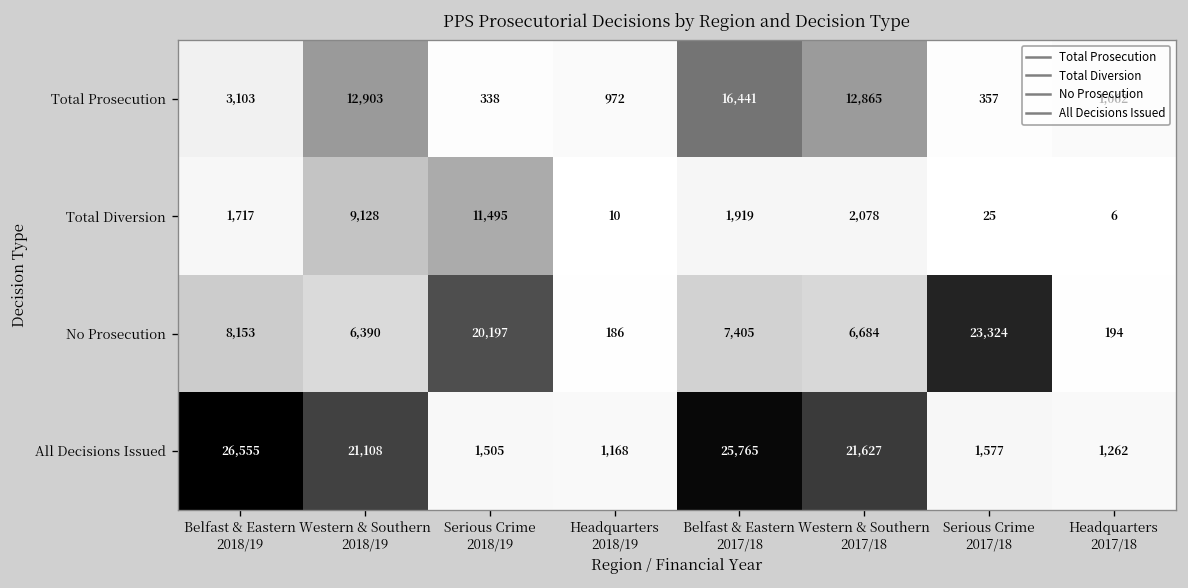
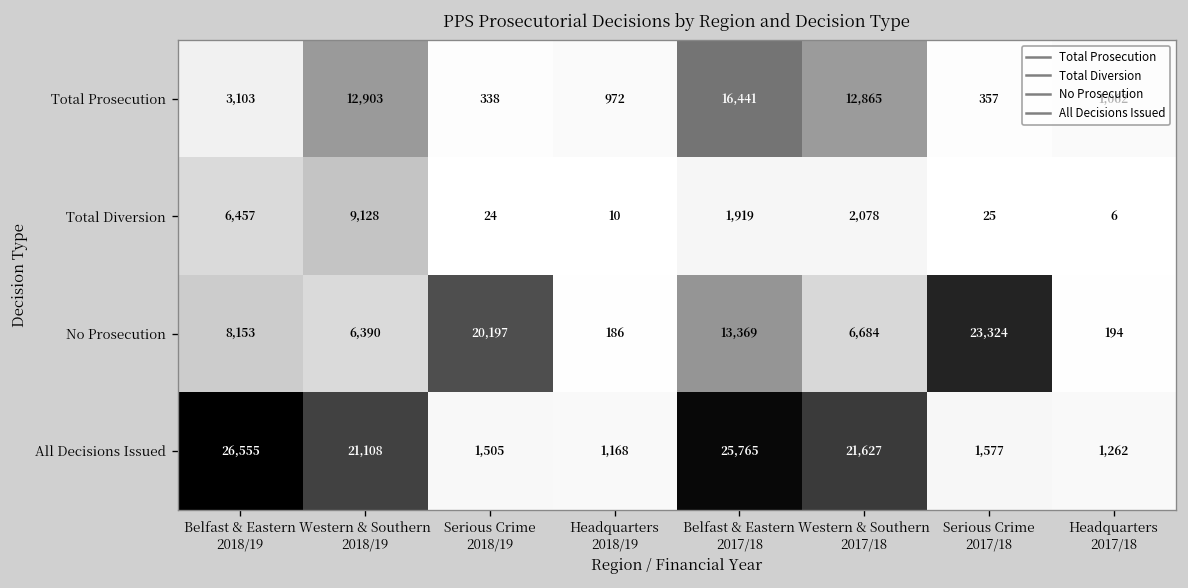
  {
    "Total Prosecution": {
      "Belfast & Eastern 2018/19": "3,103",
      "Western & Southern 2018/19": "12,903",
      "Serious Crime 2018/19": "338",
      "Headquarters 2018/19": "972",
      "Belfast & Eastern 2017/18": "16,441",
      "Western & Southern 2017/18": "12,865",
      "Serious Crime 2017/18": "357"
    },
    "Total Diversion": {
-     "Belfast & Eastern 2018/19": "1,717",
+     "Belfast & Eastern 2018/19": "6,457",
      "Western & Southern 2018/19": "9,128",
-     "Serious Crime 2018/19": "11,495",
+     "Serious Crime 2018/19": "24",
      "Headquarters 2018/19": "10",
      "Belfast & Eastern 2017/18": "1,919",
      "Western & Southern 2017/18": "2,078",
      "Serious Crime 2017/18": "25",
      "Headquarters 2017/18": "6"
    },
    "No Prosecution": {
      "Belfast & Eastern 2018/19": "8,153",
      "Western & Southern 2018/19": "6,390",
      "Serious Crime 2018/19": "20,197",
      "Headquarters 2018/19": "186",
-     "Belfast & Eastern 2017/18": "7,405",
+     "Belfast & Eastern 2017/18": "13,369",
      "Western & Southern 2017/18": "6,684",
      "Serious Crime 2017/18": "23,324",
      "Headquarters 2017/18": "194"
    },
    "All Decisions Issued": {
      "Belfast & Eastern 2018/19": "26,555",
      "Western & Southern 2018/19": "21,108",
      "Serious Crime 2018/19": "1,505",
      "Headquarters 2018/19": "1,168",
      "Belfast & Eastern 2017/18": "25,765",
      "Western & Southern 2017/18": "21,627",
      "Serious Crime 2017/18": "1,577",
      "Headquarters 2017/18": "1,262"
    }
  }
